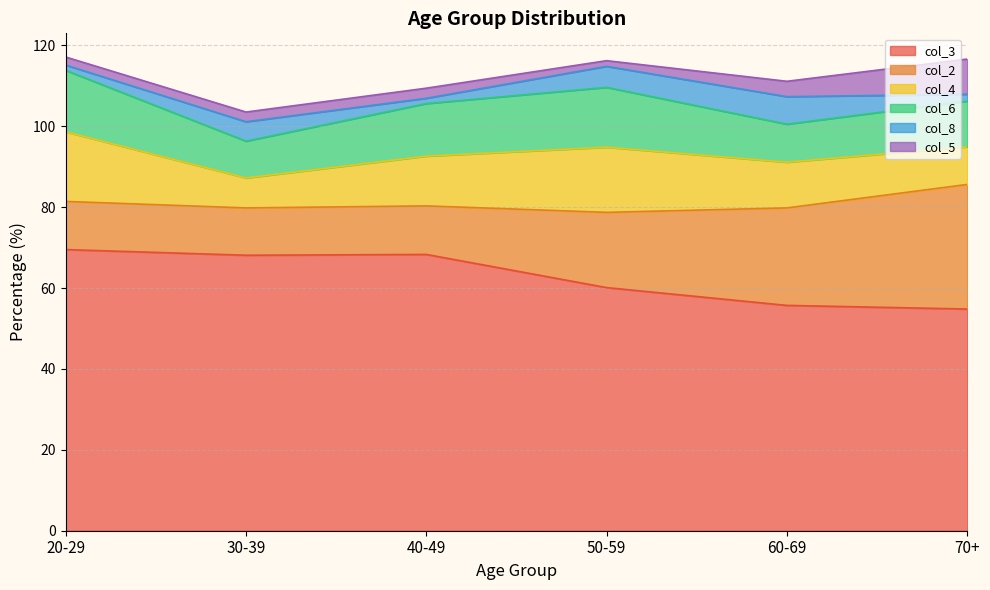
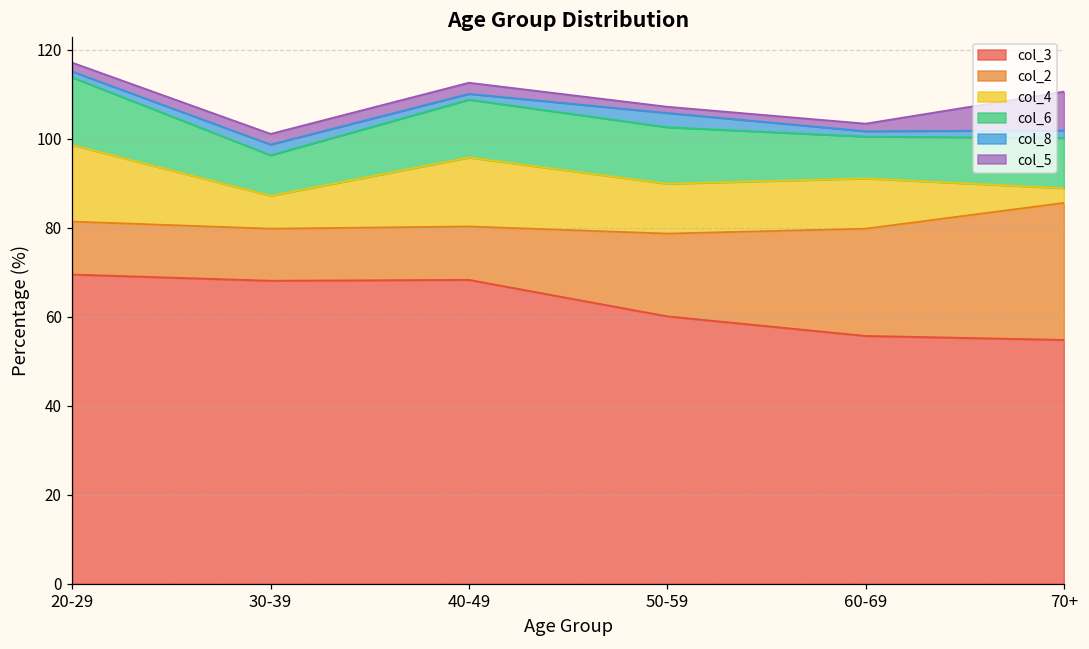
  {
    "col_4": {
      "20-29": 17,
      "30-39": 7,
-     "40-49": 12,
-     "50-59": 16,
+     "40-49": 16,
+     "50-59": 11,
      "60-69": 11,
-     "70+": 9
+     "70+": 3
    },
    "col_6": {
      "20-29": 15,
      "30-39": 9,
      "40-49": 13,
-     "50-59": 15,
+     "50-59": 13,
      "60-69": 9,
      "70+": 11
    },
    "col_8": {
      "20-29": 1,
-     "30-39": 5,
+     "30-39": 2,
      "40-49": 1,
-     "50-59": 5,
-     "60-69": 7,
+     "50-59": 3,
+     "60-69": 1,
      "70+": 2
    },
    "col_5": {
      "20-29": 2,
      "30-39": 2,
      "40-49": 3,
      "50-59": 1,
-     "60-69": 4,
+     "60-69": 2,
      "70+": 9
    }
  }
